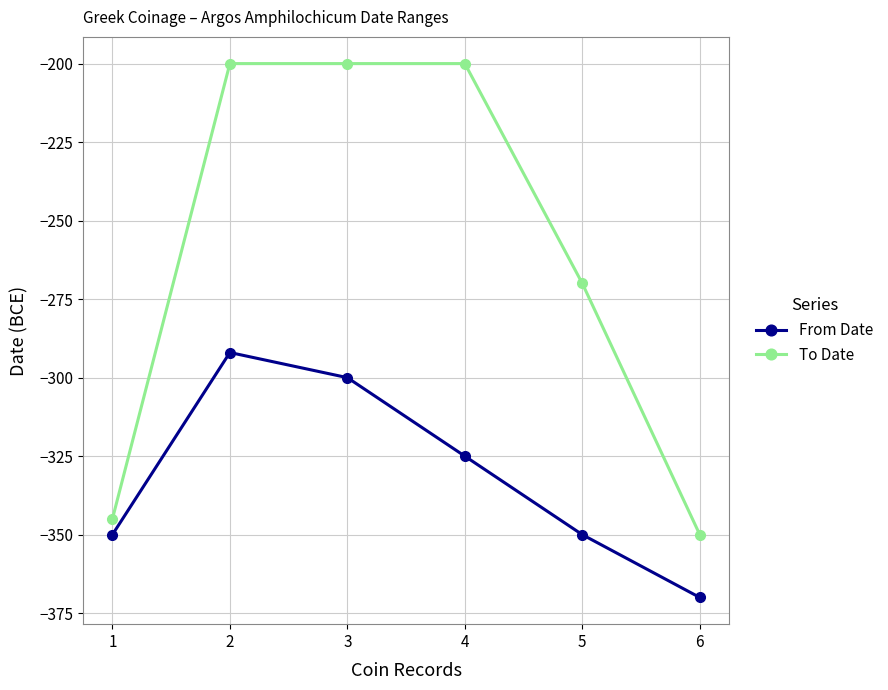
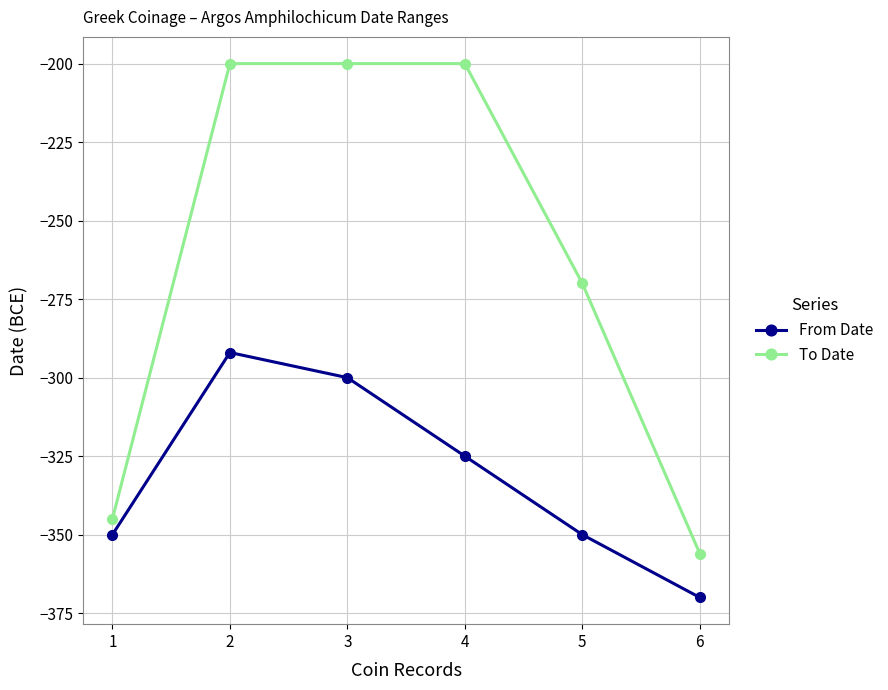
  {
    "From Date": {
      "1": -350,
      "2": -292,
      "3": -300,
      "4": -325,
      "5": -350,
      "6": -370
    },
    "To Date": {
      "1": -345,
      "2": -200,
      "3": -200,
      "4": -200,
      "5": -270,
-     "6": -350
+     "6": -356
    }
  }
